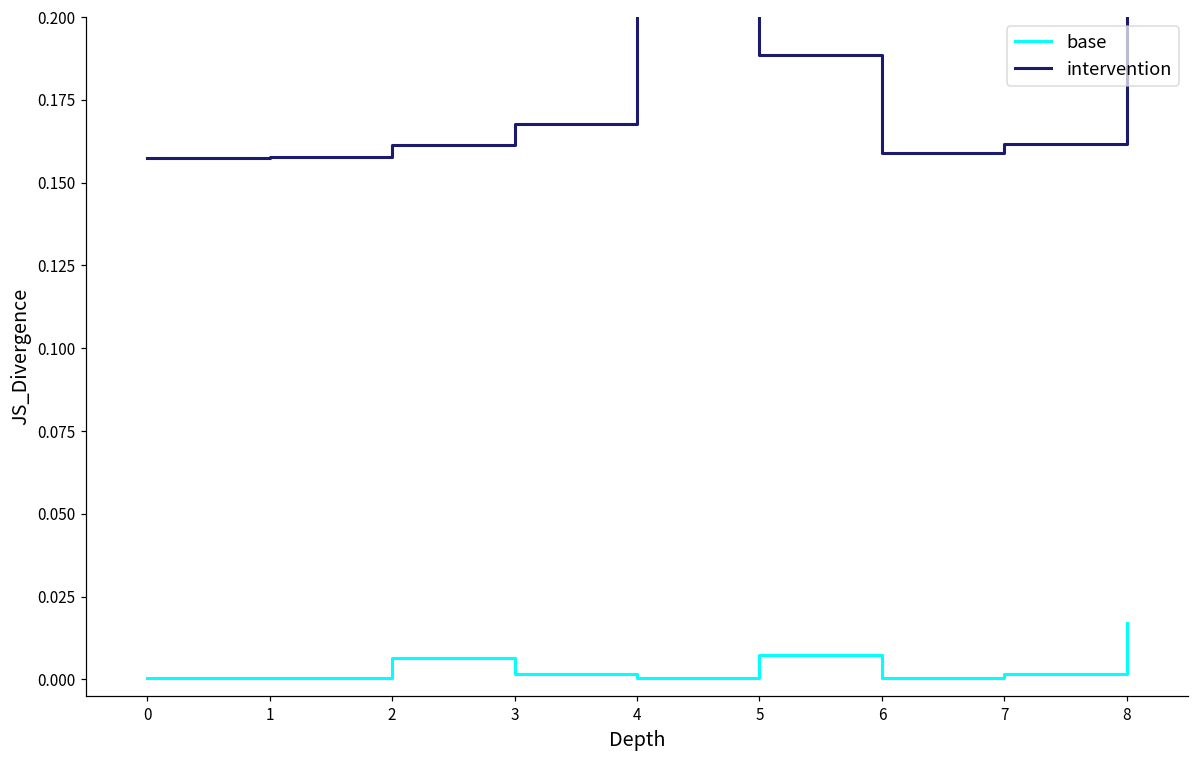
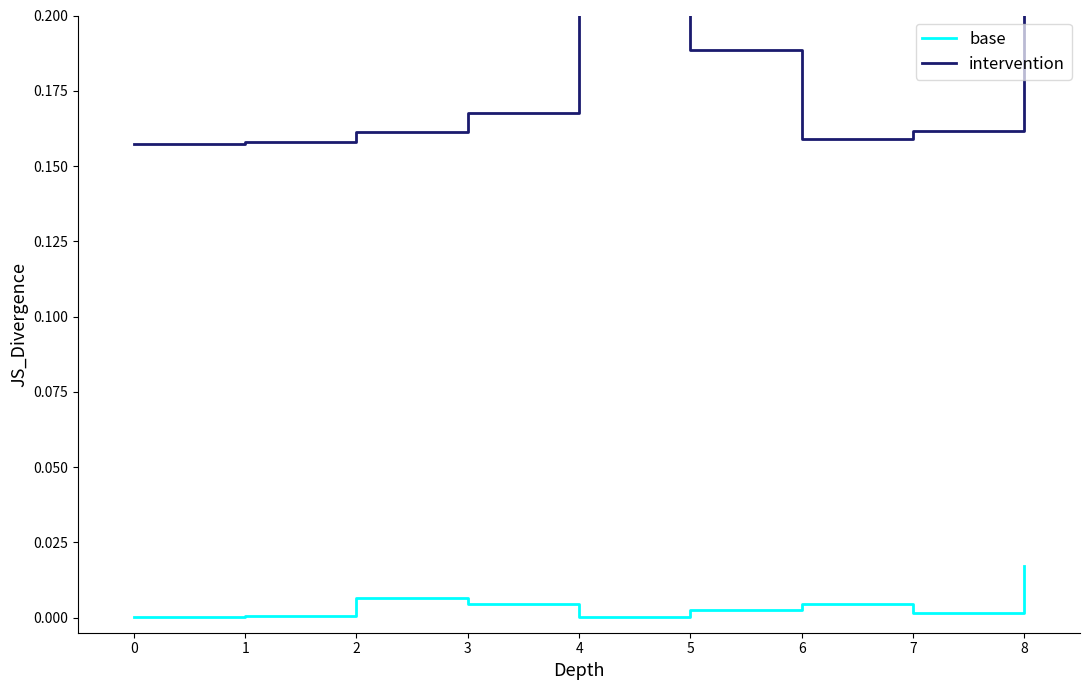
  {
    "base": {
      "0": 0.000,
      "1": 0.000,
      "2": 0.007,
-     "3": 0.002,
+     "3": 0.004,
      "4": 0.000,
-     "5": 0.007,
-     "6": 0.001,
+     "5": 0.003,
+     "6": 0.005,
      "7": 0.002,
      "8": 0.017
    },
    "intervention": {
      "0": 0.157,
      "1": 0.158,
      "2": 0.161,
      "3": 0.168,
      "5": 0.188,
      "6": 0.159,
      "7": 0.162
    }
  }
